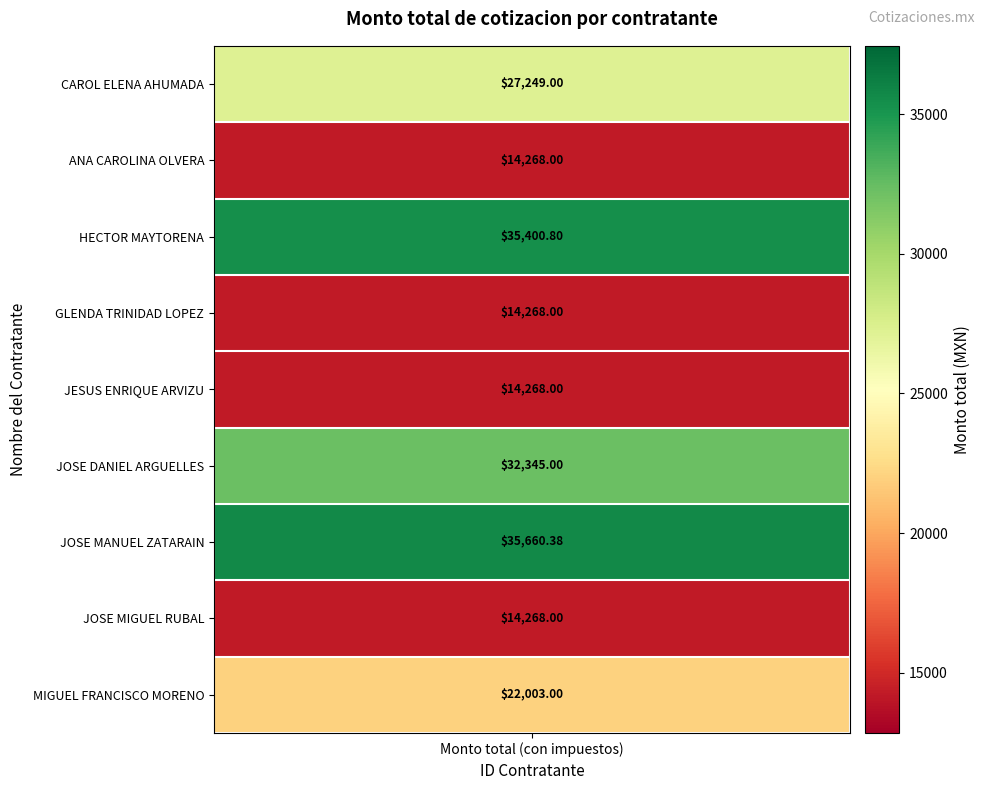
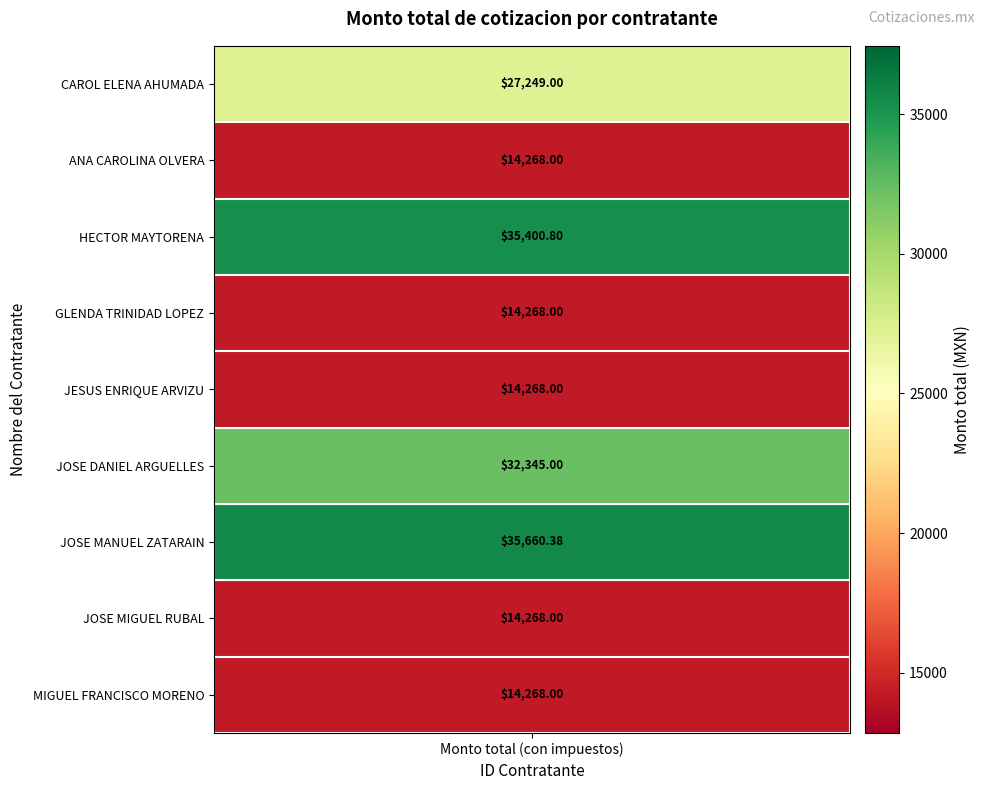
  {
    "CAROL ELENA AHUMADA": {
      "Monto total (con impuestos)": "$27,249.00"
    },
    "ANA CAROLINA OLVERA": {
      "Monto total (con impuestos)": "$14,268.00"
    },
    "HECTOR MAYTORENA": {
      "Monto total (con impuestos)": "$35,400.80"
    },
    "GLENDA TRINIDAD LOPEZ": {
      "Monto total (con impuestos)": "$14,268.00"
    },
    "JESUS ENRIQUE ARVIZU": {
      "Monto total (con impuestos)": "$14,268.00"
    },
    "JOSE DANIEL ARGUELLES": {
      "Monto total (con impuestos)": "$32,345.00"
    },
    "JOSE MANUEL ZATARAIN": {
      "Monto total (con impuestos)": "$35,660.38"
    },
    "JOSE MIGUEL RUBAL": {
      "Monto total (con impuestos)": "$14,268.00"
    },
    "MIGUEL FRANCISCO MORENO": {
-     "Monto total (con impuestos)": "$22,003.00"
+     "Monto total (con impuestos)": "$14,268.00"
    }
  }
